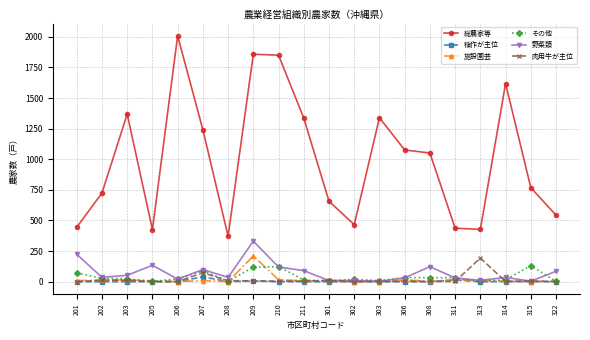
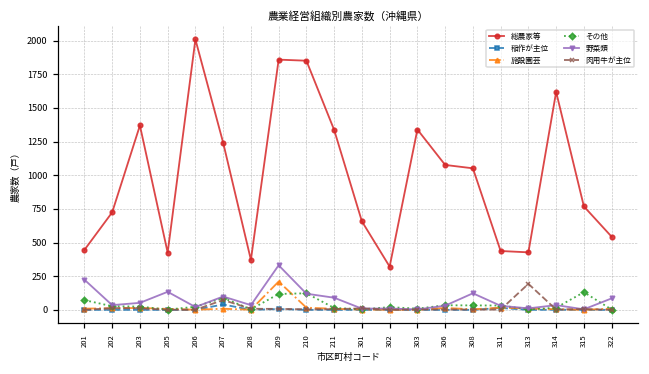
  {
    "総農家等": {
      "201": 450,
      "202": 720,
      "203": 1370,
      "205": 430,
      "206": 2010,
      "207": 1240,
      "208": 370,
      "209": 1860,
      "210": 1850,
      "211": 1340,
      "301": 660,
-     "302": 470,
+     "302": 320,
      "303": 1340,
      "306": 1080,
      "308": 1050,
      "311": 440,
      "313": 430,
      "314": 1620,
      "315": 770,
      "322": 540
    },
    "稲作が主位": {
      "207": 40
    },
    "施設園芸": {
      "207": 10,
      "209": 210
    },
    "その他": {
      "201": 70,
      "209": 120,
      "308": 30,
      "315": 130
    },
    "野菜類": {
      "201": 220,
      "203": 50,
      "205": 130,
      "208": 40,
      "209": 330,
      "211": 90,
      "308": 120,
      "322": 90
    },
    "肉用牛が主位": {
      "313": 190
    }
  }
